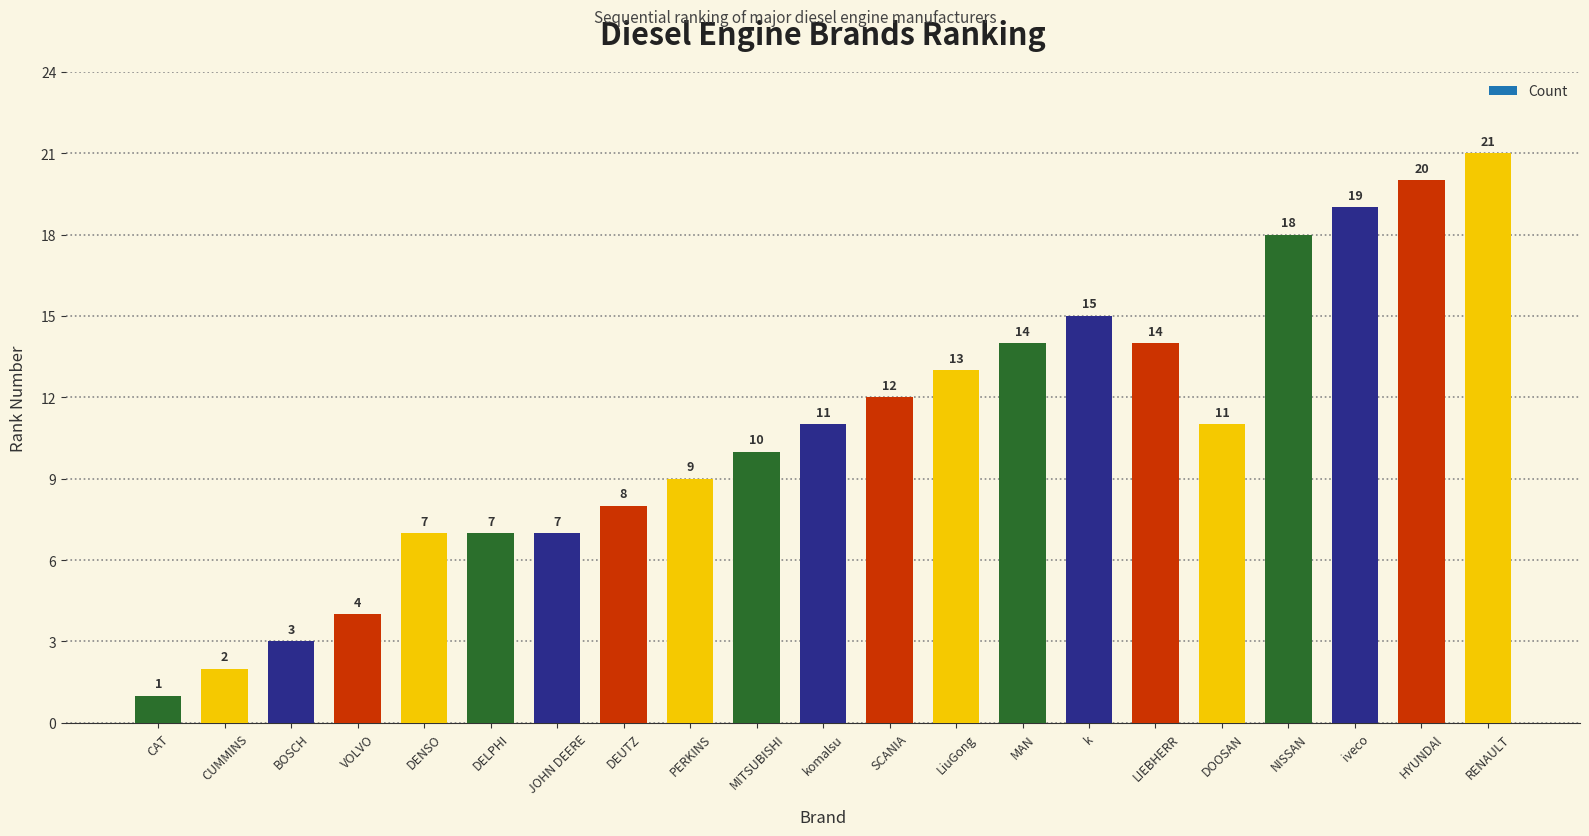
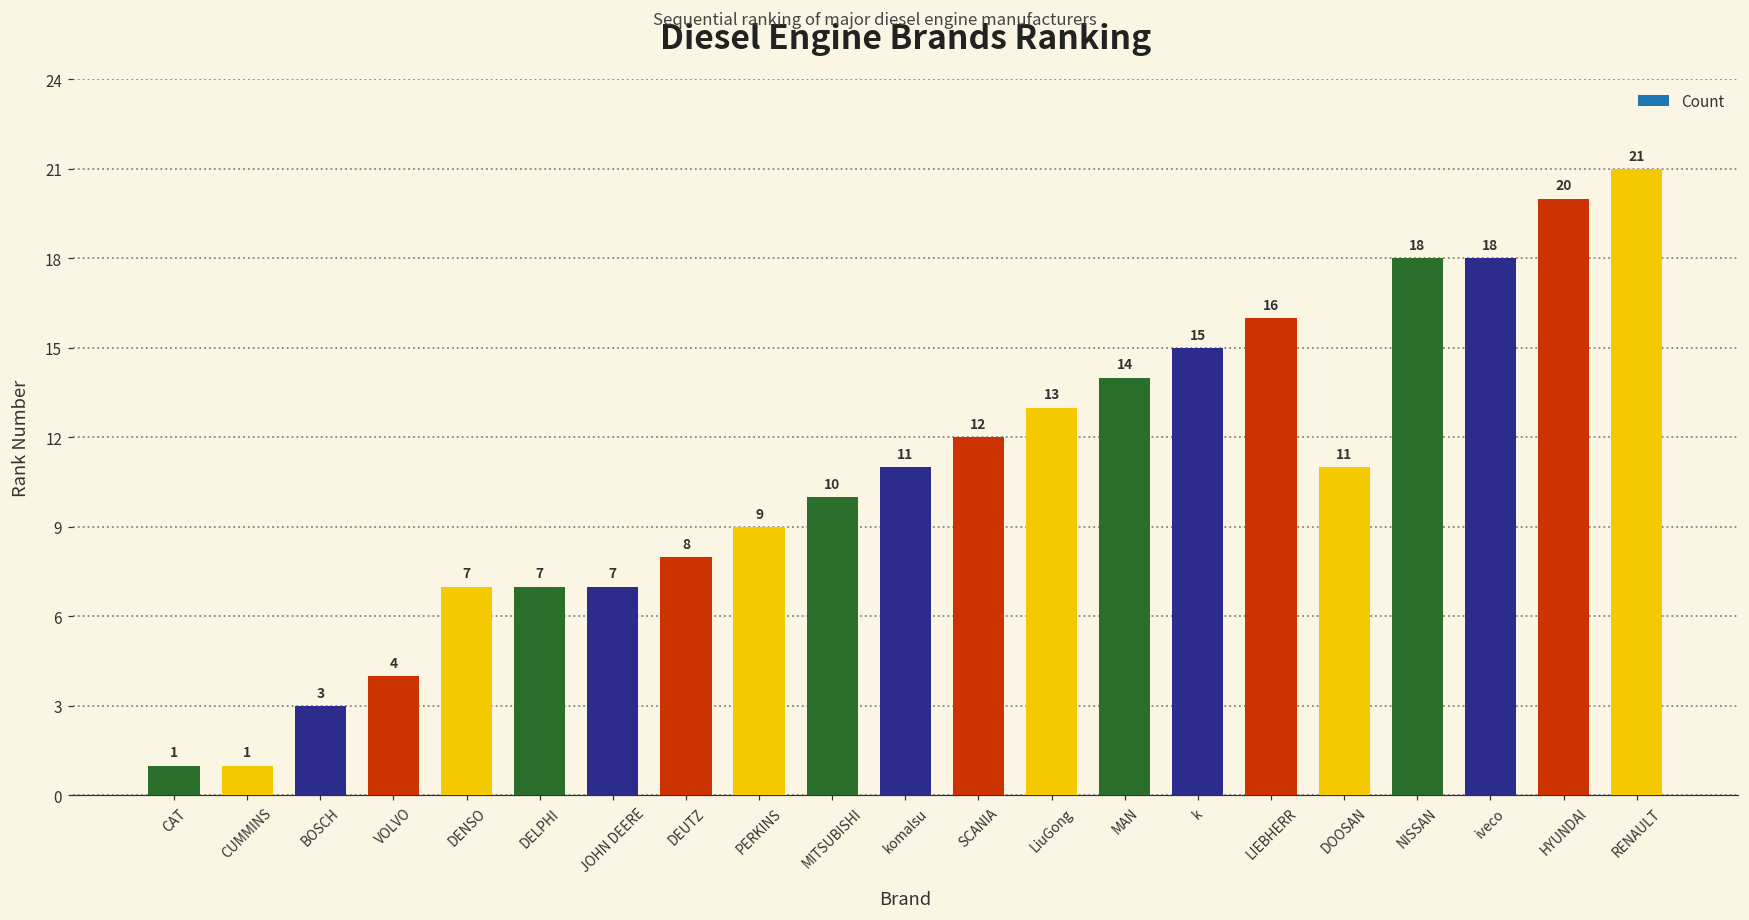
  {
    "CAT": 1,
-   "CUMMINS": 2,
+   "CUMMINS": 1,
    "BOSCH": 3,
    "VOLVO": 4,
    "DENSO": 7,
    "DELPHI": 7,
    "JOHN DEERE": 7,
    "DEUTZ": 8,
    "PERKINS": 9,
    "MITSUBISHI": 10,
    "komalsu": 11,
    "SCANIA": 12,
    "LiuGong": 13,
    "MAN": 14,
    "k": 15,
-   "LIEBHERR": 14,
+   "LIEBHERR": 16,
    "DOOSAN": 11,
    "NISSAN": 18,
-   "iveco": 19,
+   "iveco": 18,
    "HYUNDAl": 20,
    "RENAULT": 21
  }
